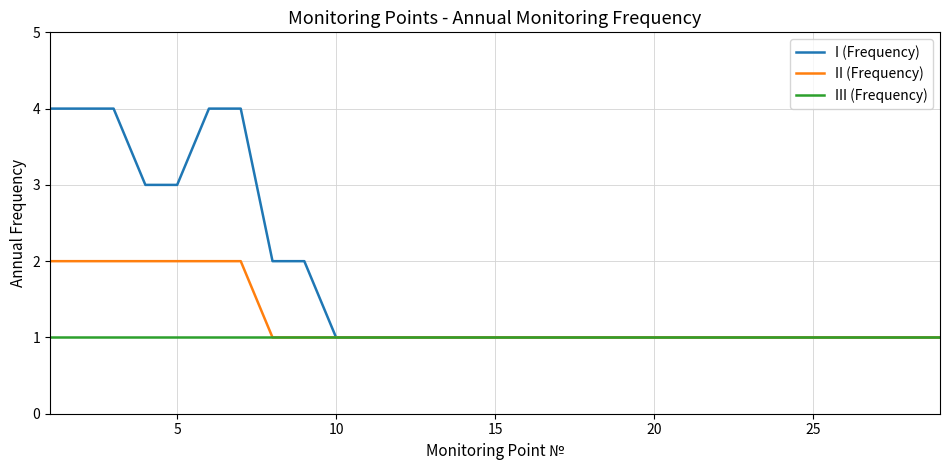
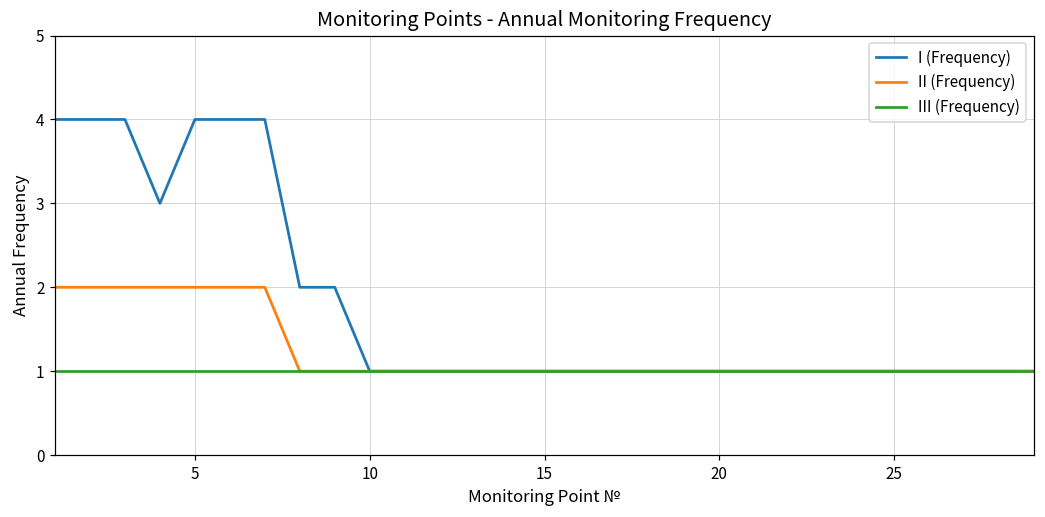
  {
    "I (Frequency)": {
-     "5": 3
+     "5": 4
    },
    "II (Frequency)": {
      "5": 2
    },
    "III (Frequency)": {
      "5": 1
    }
  }
